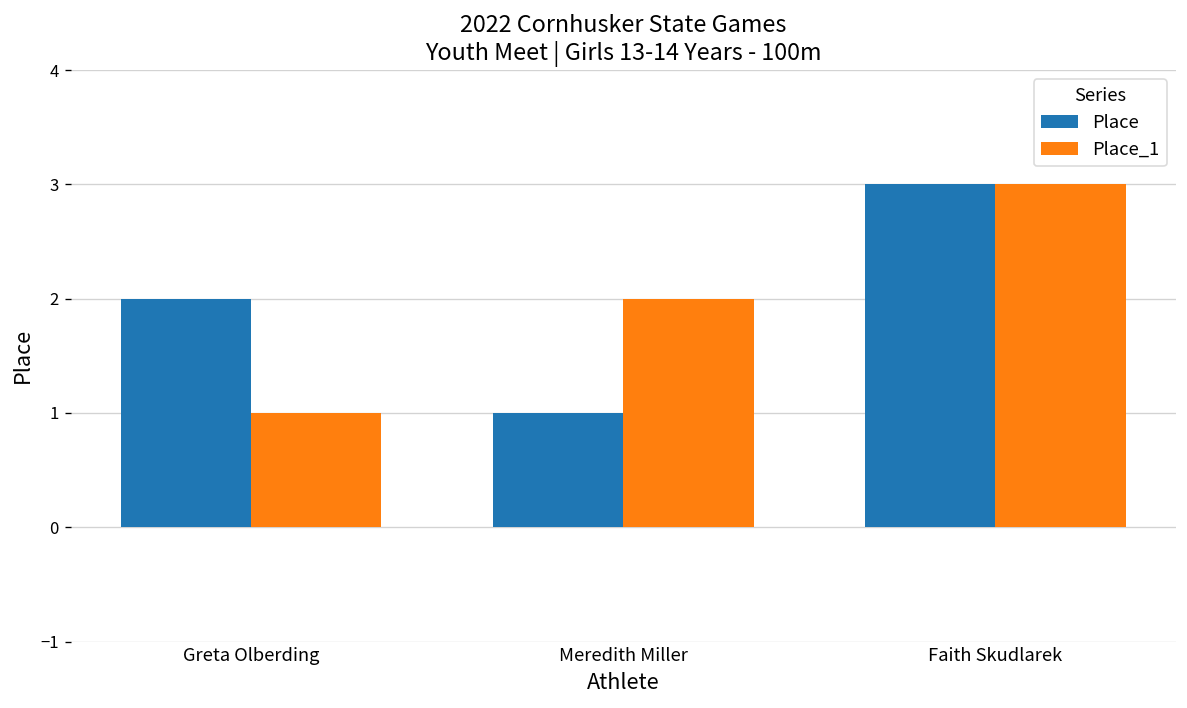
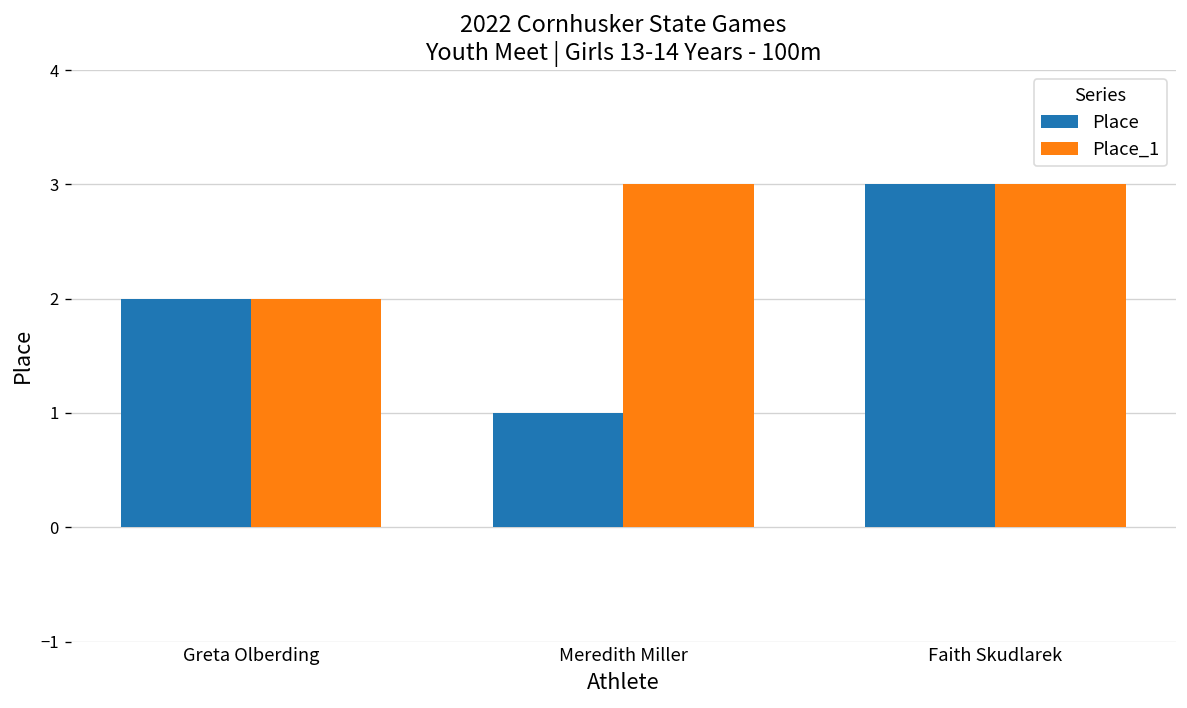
  {
    "Place": {
      "Greta Olberding": 2,
      "Meredith Miller": 1,
      "Faith Skudlarek": 3
    },
    "Place_1": {
-     "Greta Olberding": 1,
-     "Meredith Miller": 2,
+     "Greta Olberding": 2,
+     "Meredith Miller": 3,
      "Faith Skudlarek": 3
    }
  }
